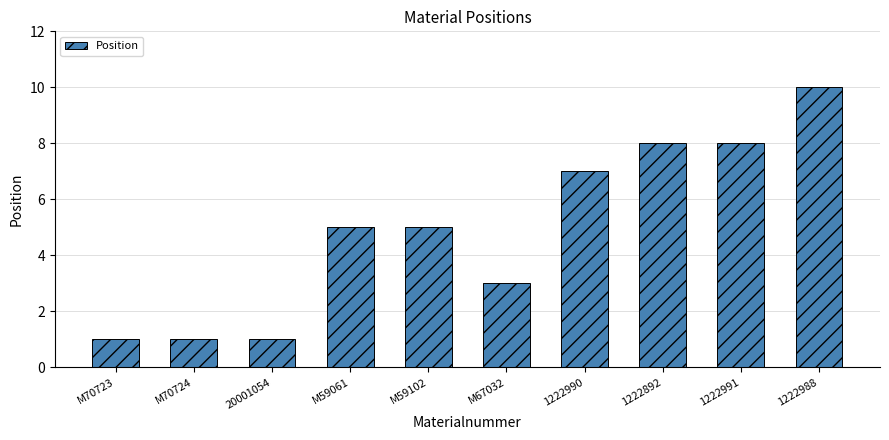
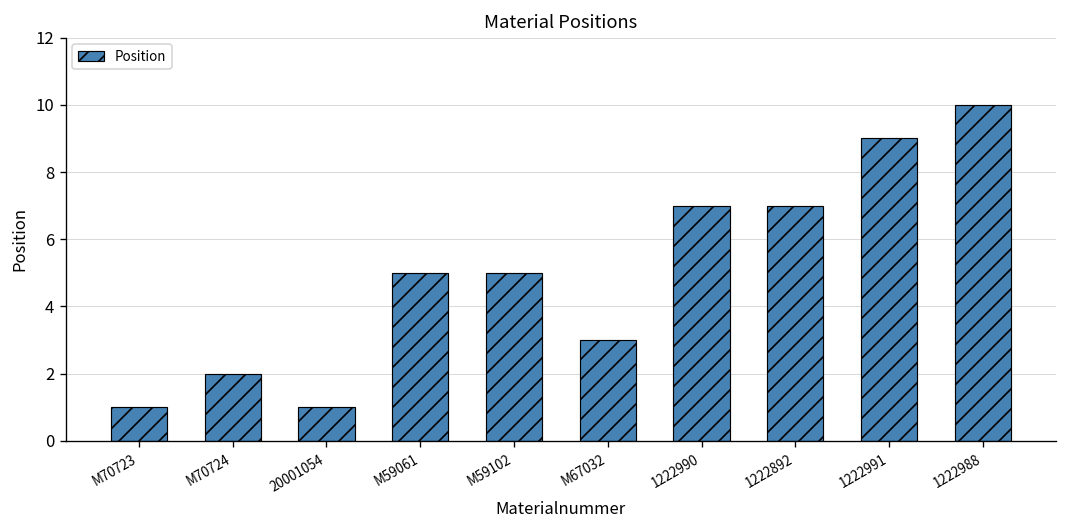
  {
    "M70723": 1,
-   "M70724": 1,
+   "M70724": 2,
    "20001054": 1,
    "M59061": 5,
    "M59102": 5,
    "M67032": 3,
    "1222990": 7,
-   "1222892": 8,
-   "1222991": 8,
+   "1222892": 7,
+   "1222991": 9,
    "1222988": 10
  }
